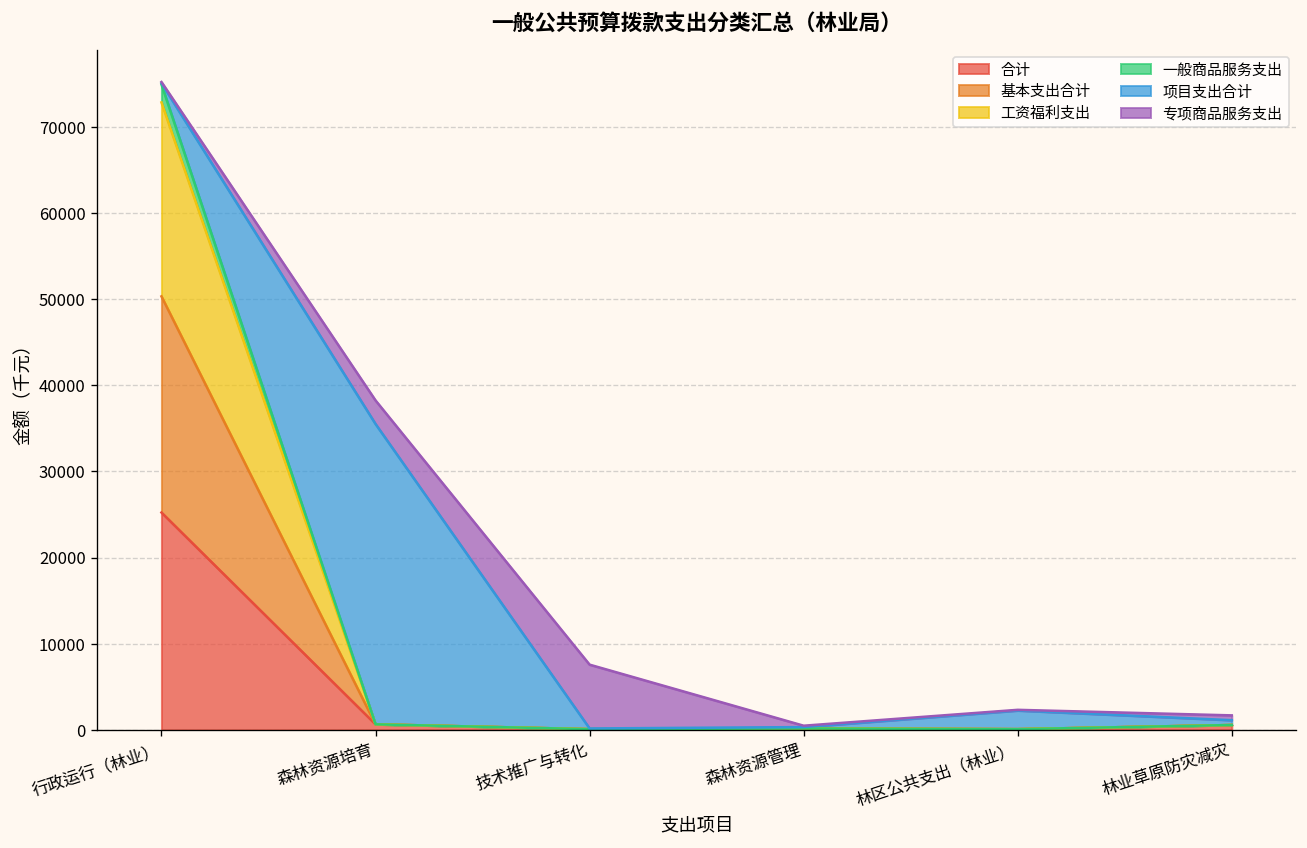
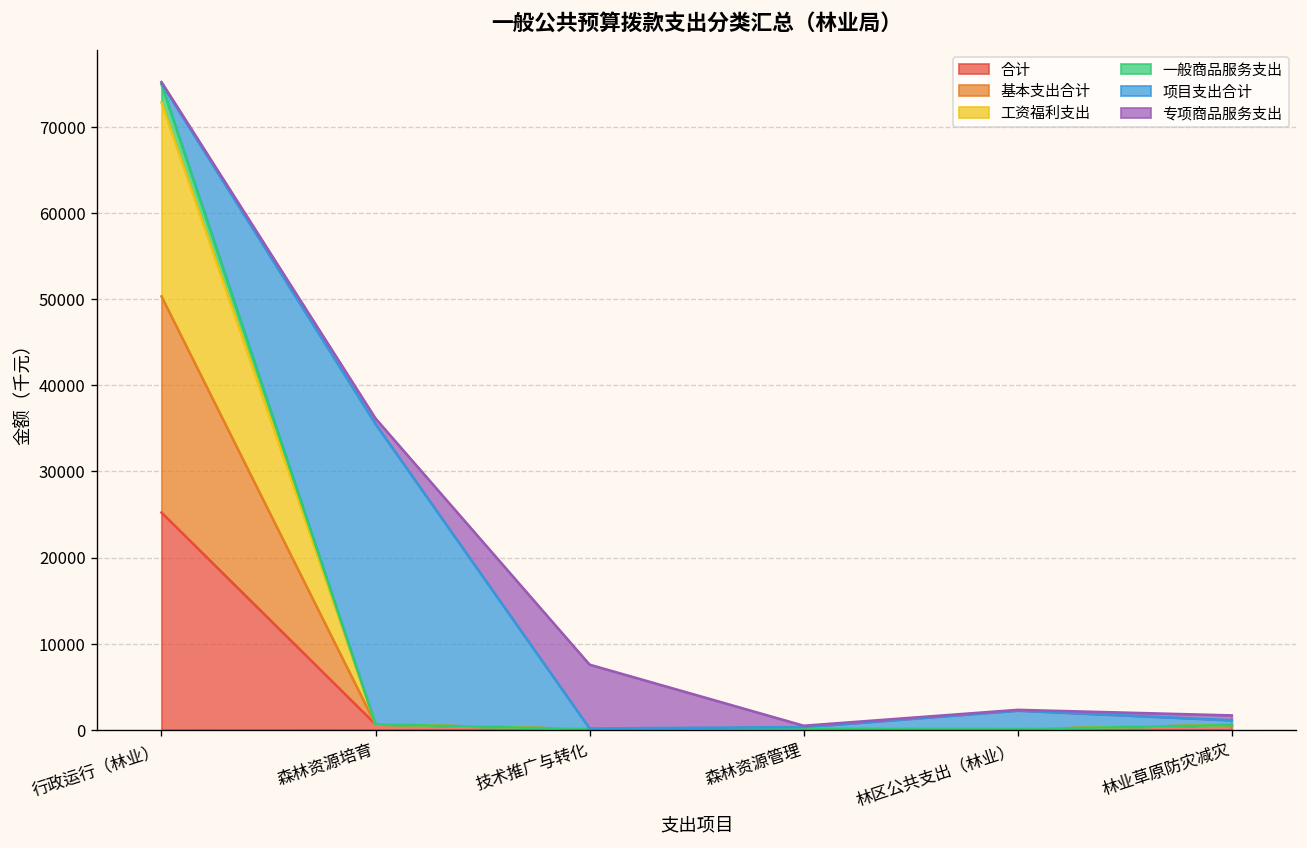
  {
    "工资福利支出": {
      "行政运行（林业）": 23000
    },
    "项目支出合计": {
      "森林资源培育": 35000,
      "林业草原防灾减灾": 1000
    },
    "专项商品服务支出": {
-     "森林资源培育": 3000,
+     "森林资源培育": 1000,
      "技术推广与转化": 7000,
      "林业草原防灾减灾": 1000
    }
  }
